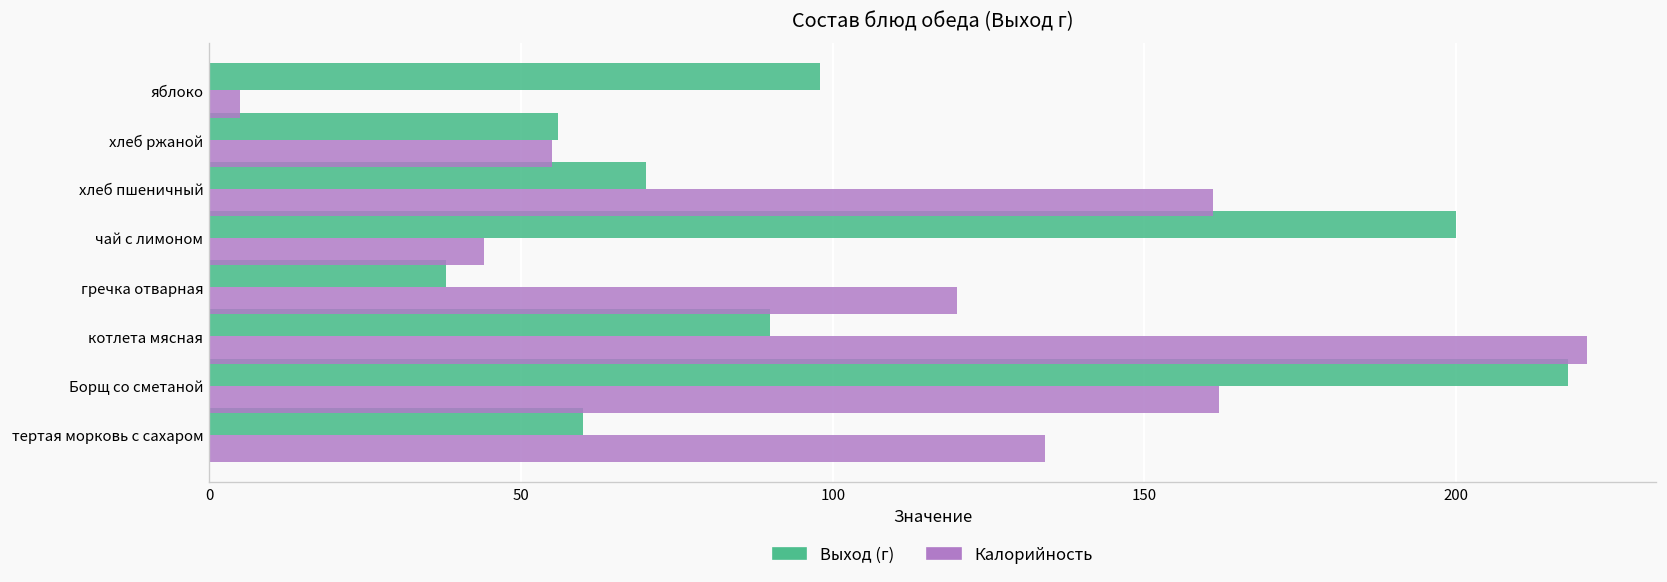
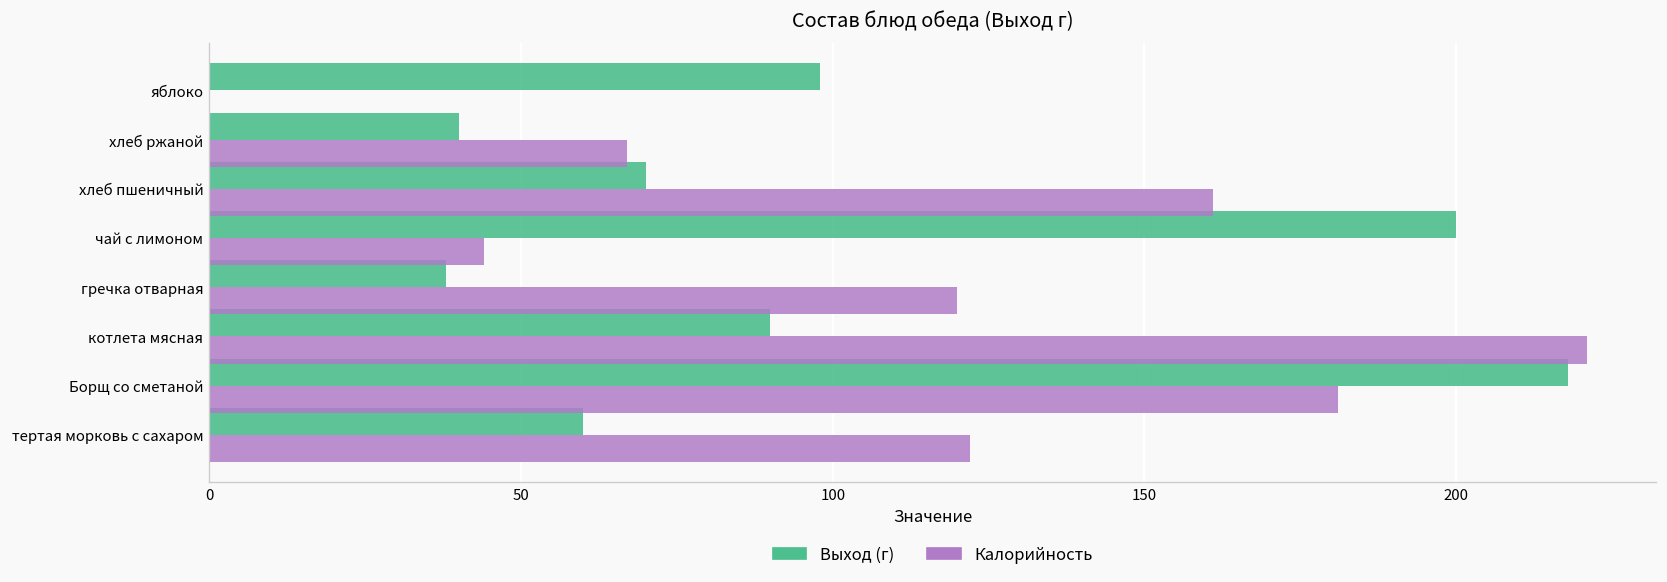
  {
    "Выход (г)": {
      "яблоко": 98,
-     "хлеб ржаной": 56,
+     "хлеб ржаной": 40,
      "хлеб пшеничный": 70,
      "чай с лимоном": 200,
      "гречка отварная": 38,
      "котлета мясная": 90,
      "Борщ со сметаной": 218,
      "тертая морковь с сахаром": 60
    },
    "Калорийность": {
-     "яблоко": 5,
-     "хлеб ржаной": 55,
+     "яблоко": 0,
+     "хлеб ржаной": 67,
      "хлеб пшеничный": 161,
      "чай с лимоном": 44,
      "гречка отварная": 120,
      "котлета мясная": 221,
-     "Борщ со сметаной": 162,
-     "тертая морковь с сахаром": 134
+     "Борщ со сметаной": 181,
+     "тертая морковь с сахаром": 122
    }
  }
